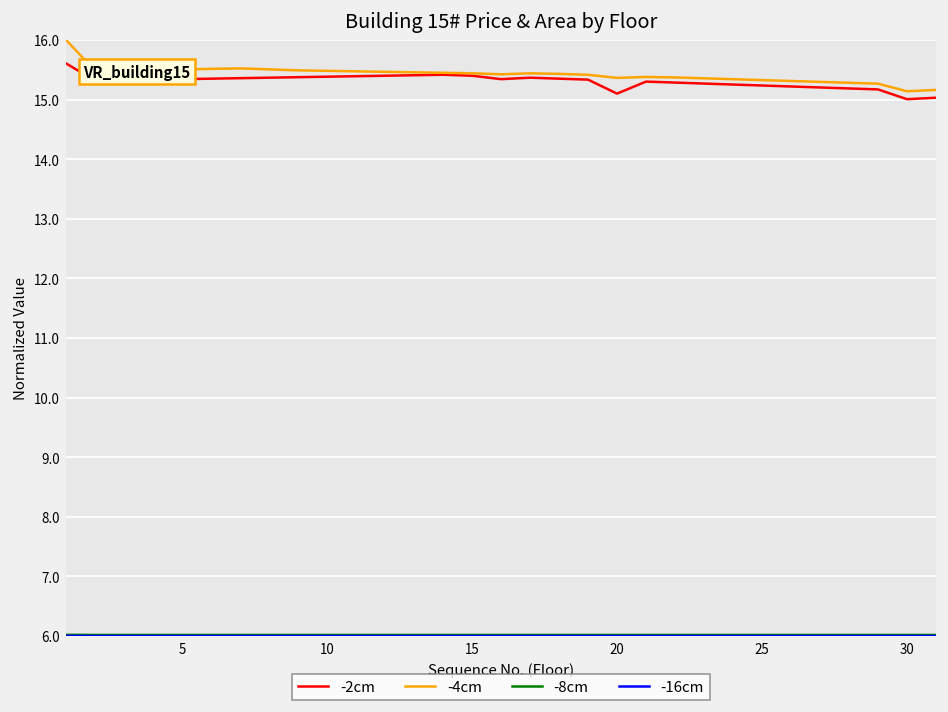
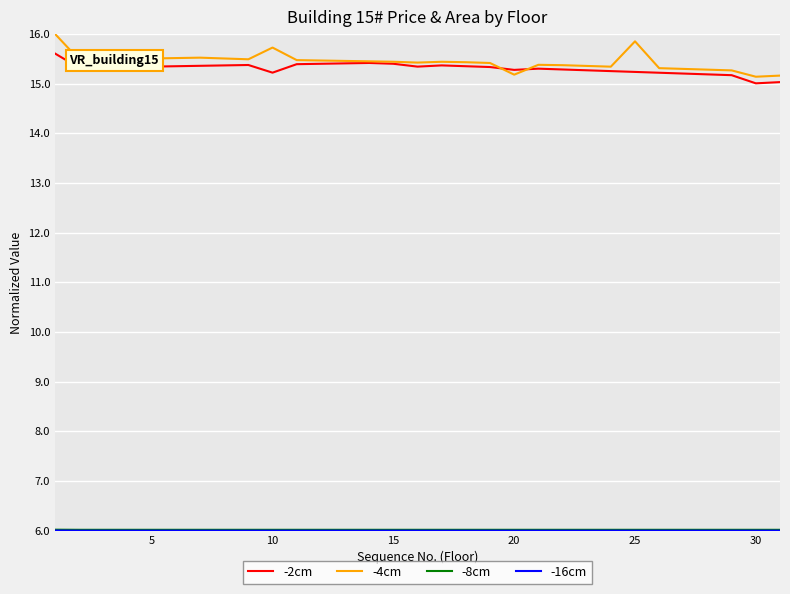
  {
    "-2cm": {
-     "10": 15.4,
-     "20": 15.1,
+     "10": 15.2,
+     "20": 15.3,
      "25": 15.2,
      "30": 15.0
    },
    "-4cm": {
-     "10": 15.5,
-     "20": 15.4,
-     "25": 15.3,
+     "10": 15.7,
+     "20": 15.2,
+     "25": 15.9,
      "30": 15.1
    }
  }
